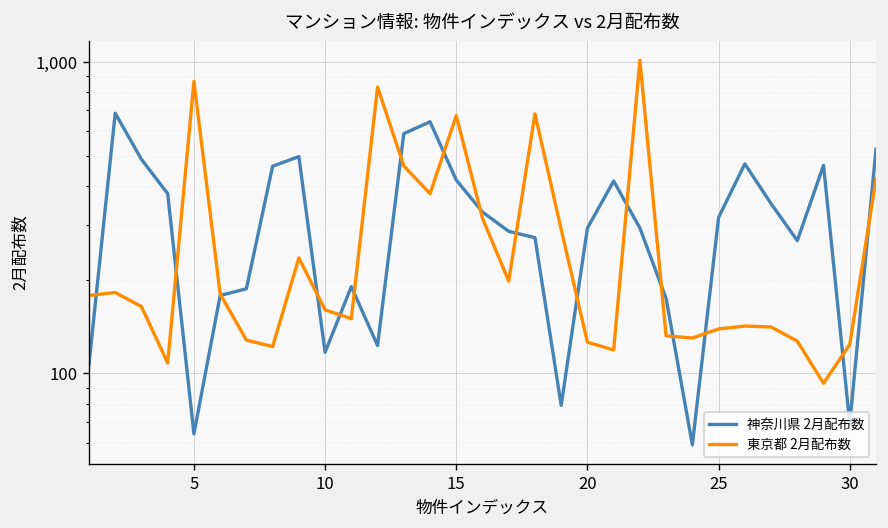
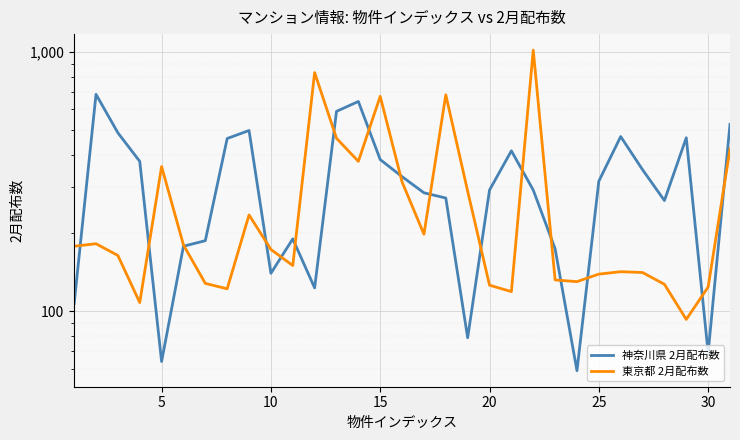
  {
    "神奈川県 2月配布数": {
      "5": 64,
-     "10": 120,
-     "15": 420,
+     "10": 140,
+     "15": 380,
      "20": 290,
      "25": 320
    },
    "東京都 2月配布数": {
-     "5": 870,
-     "10": 160,
+     "5": 360,
+     "10": 170,
      "15": 670,
      "20": 130,
      "25": 140,
      "30": 120
    }
  }
